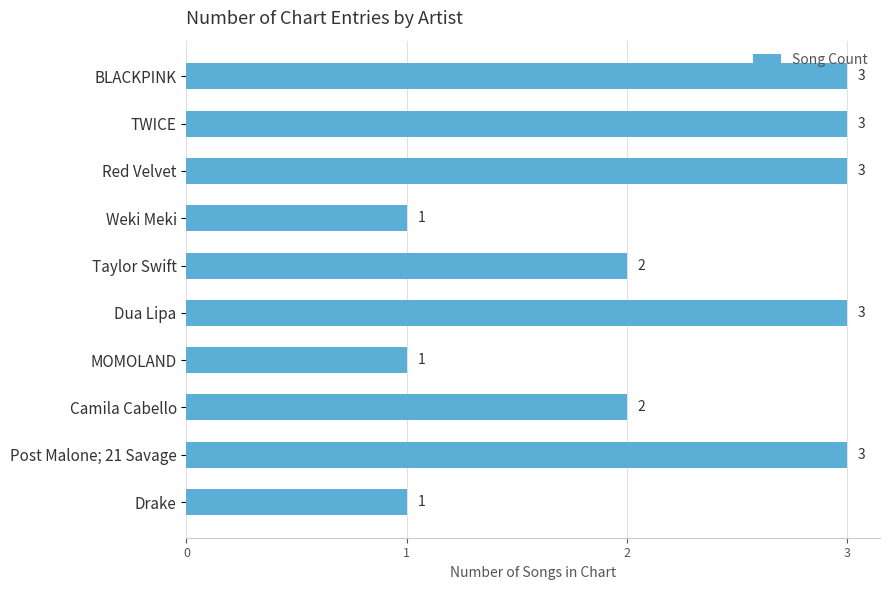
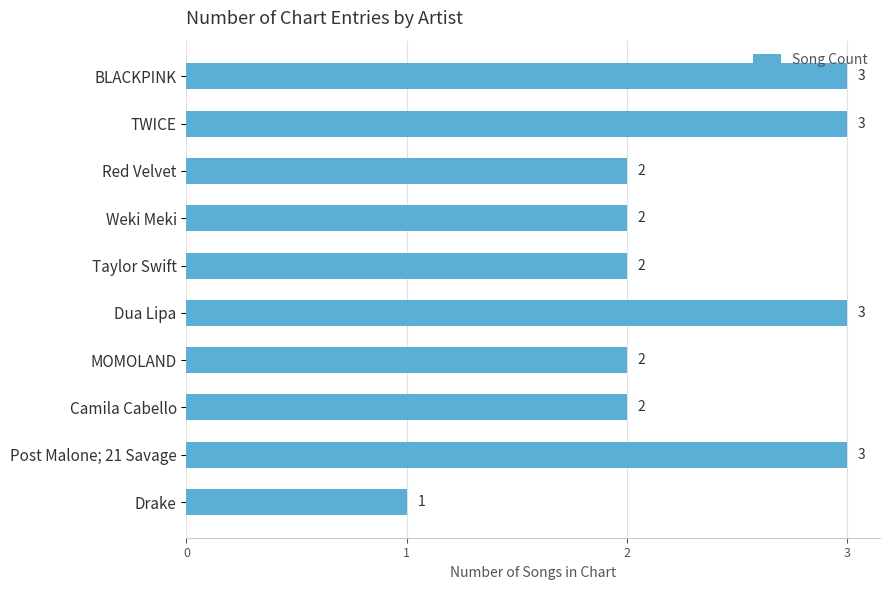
  {
    "BLACKPINK": 3,
    "TWICE": 3,
-   "Red Velvet": 3,
-   "Weki Meki": 1,
+   "Red Velvet": 2,
+   "Weki Meki": 2,
    "Taylor Swift": 2,
    "Dua Lipa": 3,
-   "MOMOLAND": 1,
+   "MOMOLAND": 2,
    "Camila Cabello": 2,
    "Post Malone; 21 Savage": 3,
    "Drake": 1
  }
